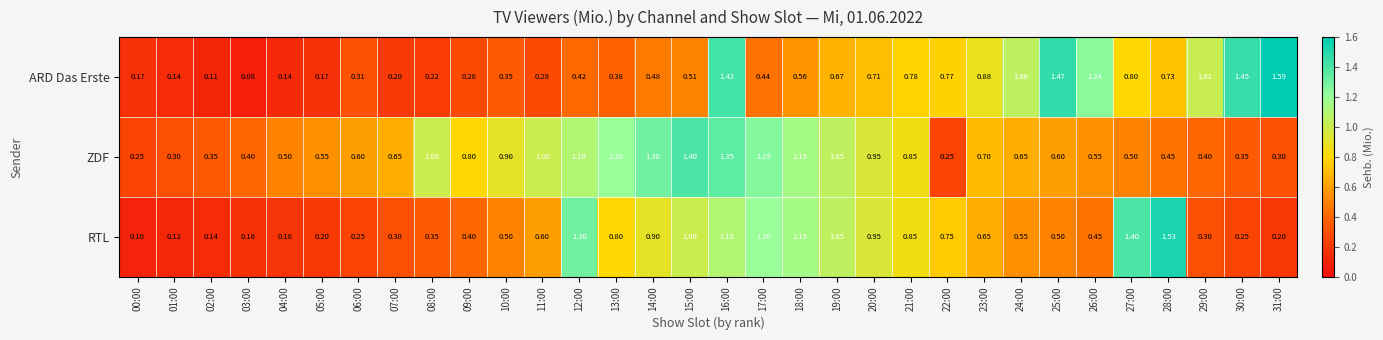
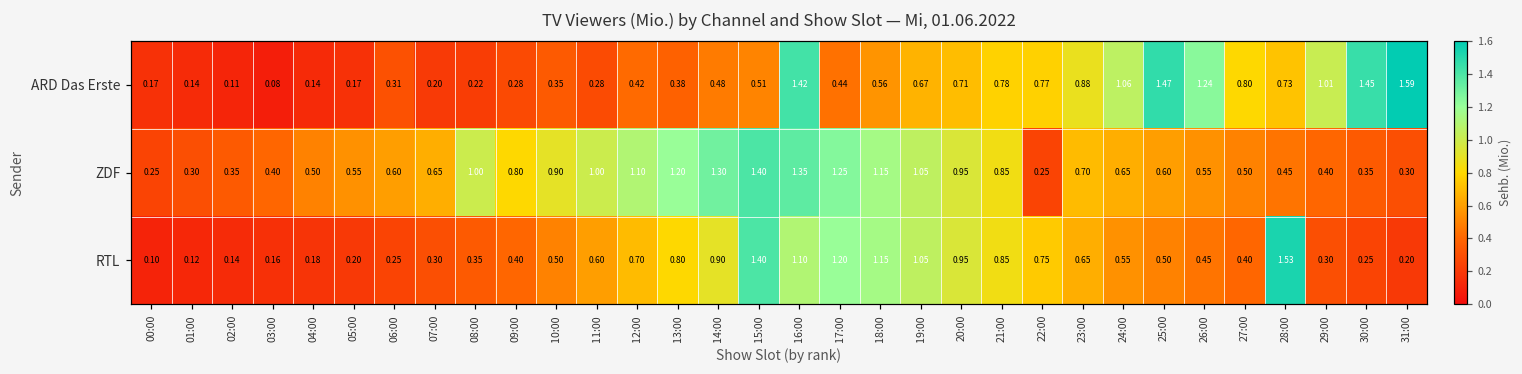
  {
    "ARD Das Erste": {
      "00:00": 0.17,
      "01:00": 0.14,
      "02:00": 0.11,
      "03:00": 0.08,
      "04:00": 0.14,
      "05:00": 0.17,
      "06:00": 0.31,
      "07:00": 0.20,
      "08:00": 0.22,
      "09:00": 0.28,
      "10:00": 0.35,
      "11:00": 0.28,
      "12:00": 0.42,
      "13:00": 0.38,
      "14:00": 0.48,
      "15:00": 0.51,
      "16:00": 1.42,
      "17:00": 0.44,
      "18:00": 0.56,
      "19:00": 0.67,
      "20:00": 0.71,
      "21:00": 0.78,
      "22:00": 0.77,
      "23:00": 0.88,
      "24:00": 1.06,
      "25:00": 1.47,
      "26:00": 1.24,
      "27:00": 0.80,
      "28:00": 0.73,
      "29:00": 1.01,
      "30:00": 1.45,
      "31:00": 1.59
    },
    "ZDF": {
      "00:00": 0.25,
      "01:00": 0.30,
      "02:00": 0.35,
      "03:00": 0.40,
      "04:00": 0.50,
      "05:00": 0.55,
      "06:00": 0.60,
      "07:00": 0.65,
      "08:00": 1.00,
      "09:00": 0.80,
      "10:00": 0.90,
      "11:00": 1.00,
      "12:00": 1.10,
      "13:00": 1.20,
      "14:00": 1.30,
      "15:00": 1.40,
      "16:00": 1.35,
      "17:00": 1.25,
      "18:00": 1.15,
      "19:00": 1.05,
      "20:00": 0.95,
      "21:00": 0.85,
      "22:00": 0.25,
      "23:00": 0.70,
      "24:00": 0.65,
      "25:00": 0.60,
      "26:00": 0.55,
      "27:00": 0.50,
      "28:00": 0.45,
      "29:00": 0.40,
      "30:00": 0.35,
      "31:00": 0.30
    },
    "RTL": {
      "00:00": 0.10,
      "01:00": 0.12,
      "02:00": 0.14,
      "03:00": 0.16,
      "04:00": 0.18,
      "05:00": 0.20,
      "06:00": 0.25,
      "07:00": 0.30,
      "08:00": 0.35,
      "09:00": 0.40,
      "10:00": 0.50,
      "11:00": 0.60,
-     "12:00": 1.30,
+     "12:00": 0.70,
      "13:00": 0.80,
      "14:00": 0.90,
-     "15:00": 1.00,
+     "15:00": 1.40,
      "16:00": 1.10,
      "17:00": 1.20,
      "18:00": 1.15,
      "19:00": 1.05,
      "20:00": 0.95,
      "21:00": 0.85,
      "22:00": 0.75,
      "23:00": 0.65,
      "24:00": 0.55,
      "25:00": 0.50,
      "26:00": 0.45,
-     "27:00": 1.40,
+     "27:00": 0.40,
      "28:00": 1.53,
      "29:00": 0.30,
      "30:00": 0.25,
      "31:00": 0.20
    }
  }
